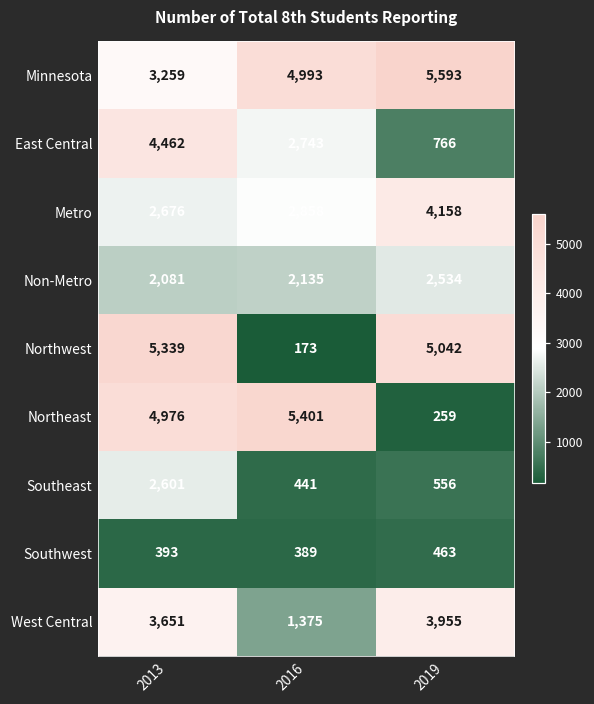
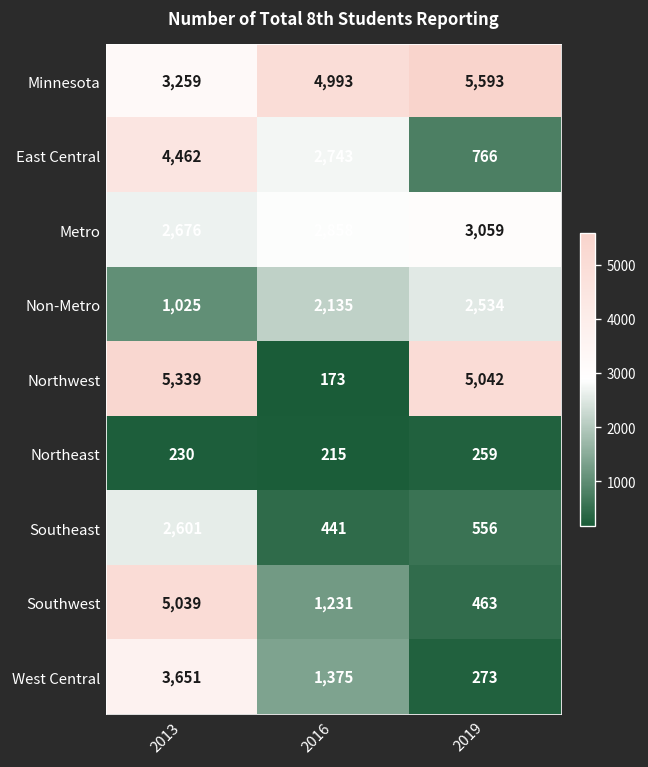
  {
    "Minnesota": {
      "2013": "3,259",
      "2016": "4,993",
      "2019": "5,593"
    },
    "East Central": {
      "2013": "4,462",
      "2019": "766"
    },
    "Metro": {
-     "2019": "4,158"
+     "2019": "3,059"
    },
    "Non-Metro": {
-     "2013": "2,081",
+     "2013": "1,025",
      "2016": "2,135"
    },
    "Northwest": {
      "2013": "5,339",
      "2016": "173",
      "2019": "5,042"
    },
    "Northeast": {
-     "2013": "4,976",
-     "2016": "5,401",
+     "2013": "230",
+     "2016": "215",
      "2019": "259"
    },
    "Southeast": {
      "2016": "441",
      "2019": "556"
    },
    "Southwest": {
-     "2013": "393",
-     "2016": "389",
+     "2013": "5,039",
+     "2016": "1,231",
      "2019": "463"
    },
    "West Central": {
      "2013": "3,651",
      "2016": "1,375",
-     "2019": "3,955"
+     "2019": "273"
    }
  }
